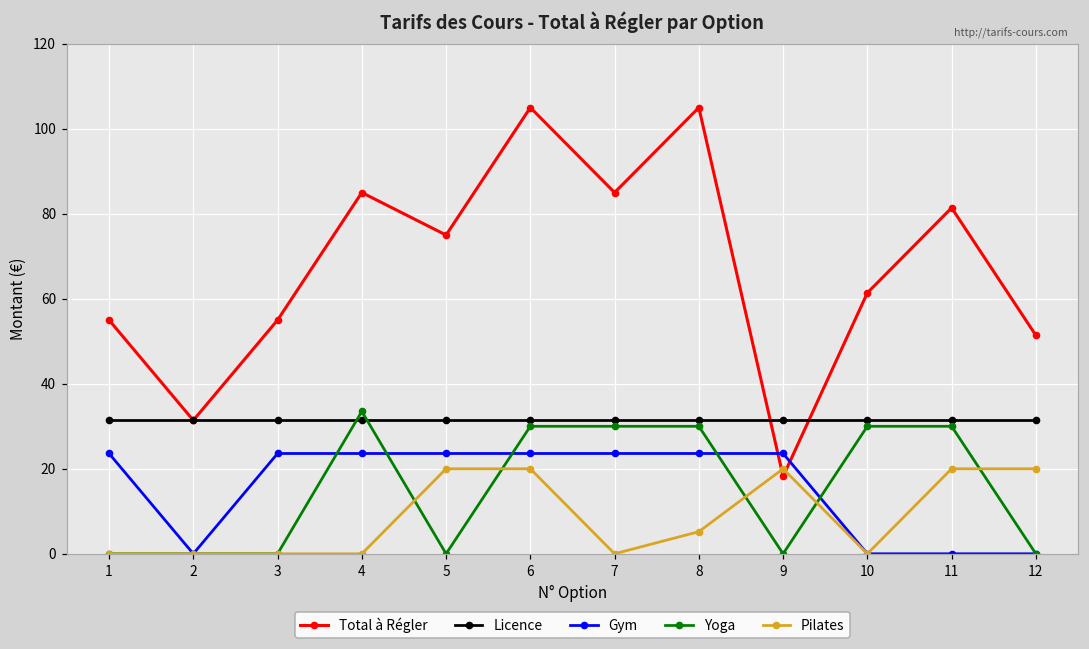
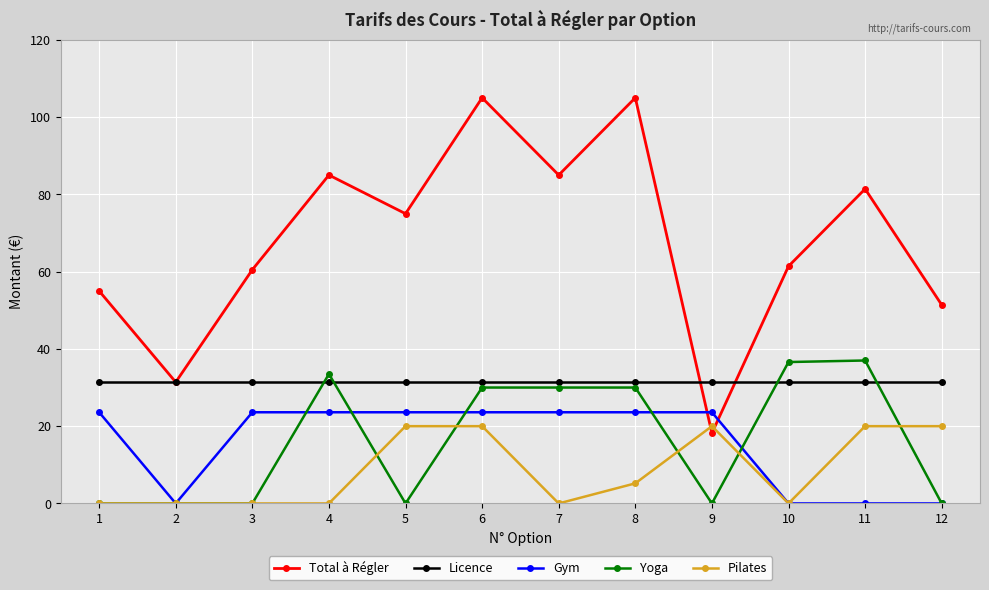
  {
    "Total à Régler": {
      "1": 55,
-     "3": 55,
+     "3": 61,
      "4": 85,
      "5": 75,
      "6": 105,
      "7": 85,
      "8": 105,
      "9": 18,
      "10": 61,
      "11": 81,
      "12": 51
    },
    "Licence": {
      "1": 31,
      "3": 31,
      "4": 31,
      "5": 31,
      "6": 31,
      "7": 31,
      "8": 31,
      "9": 31,
      "10": 31,
      "11": 31,
      "12": 31
    },
    "Gym": {
      "1": 24,
      "3": 24,
      "4": 24,
      "5": 24,
      "6": 24,
      "7": 24,
      "8": 24,
      "9": 24,
      "11": 0
    },
    "Yoga": {
      "4": 34,
      "5": 0,
      "6": 30,
      "7": 30,
      "8": 30,
      "9": 0,
-     "10": 30,
-     "11": 30
+     "10": 37,
+     "11": 37
    },
    "Pilates": {
      "4": 0,
      "5": 20,
      "6": 20,
      "7": 0,
      "8": 5,
      "9": 20,
      "11": 20,
      "12": 20
    }
  }
